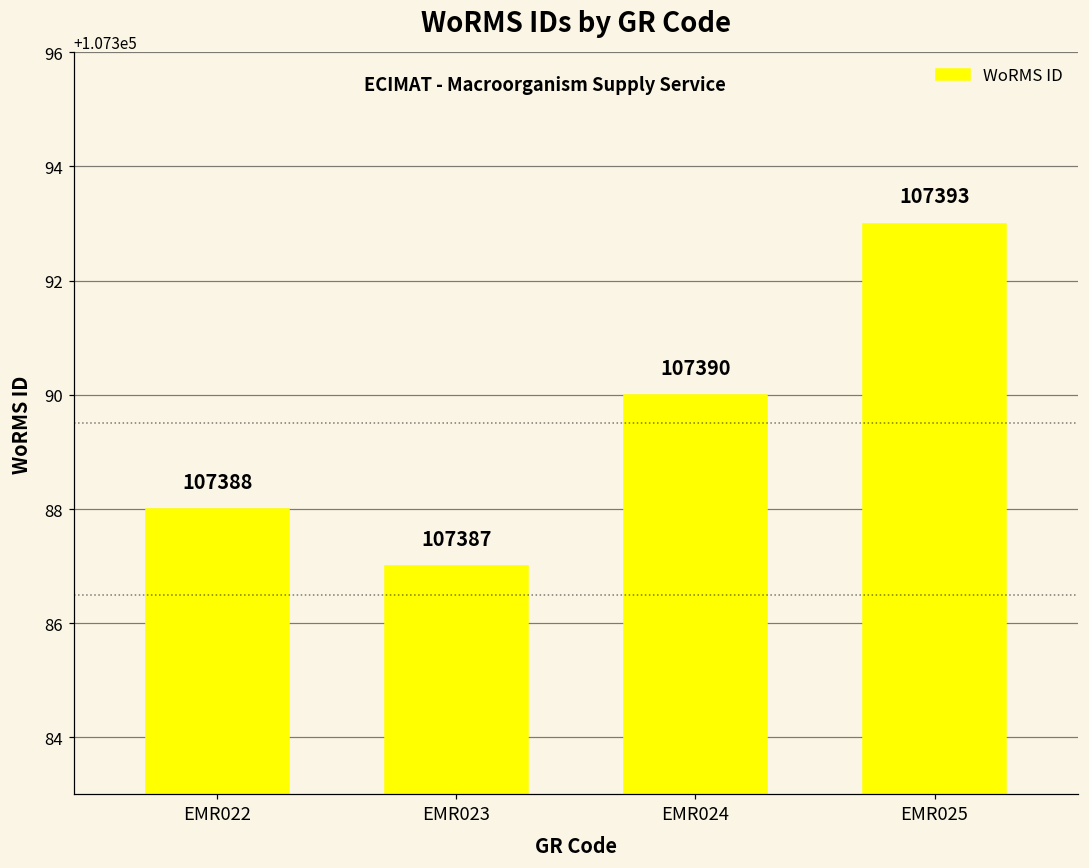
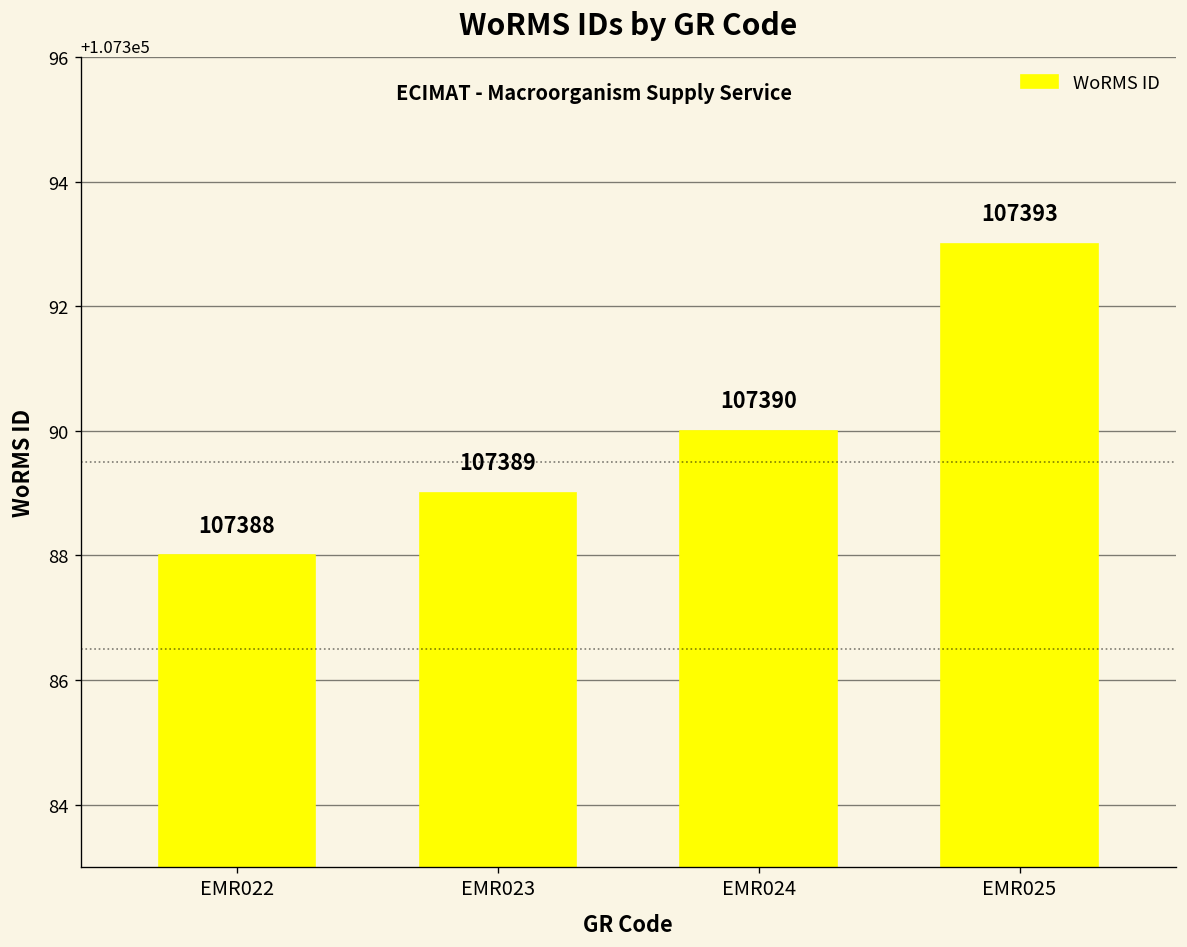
  {
    "EMR022": 107388,
-   "EMR023": 107387,
+   "EMR023": 107389,
    "EMR024": 107390,
    "EMR025": 107393
  }
